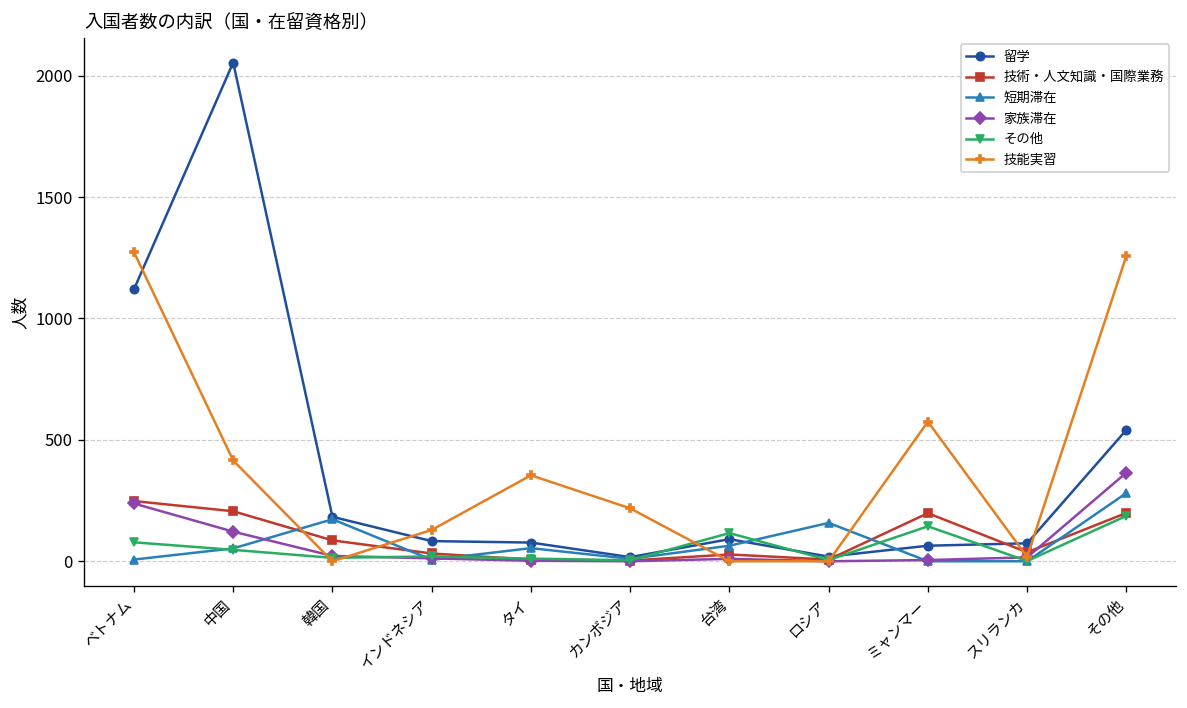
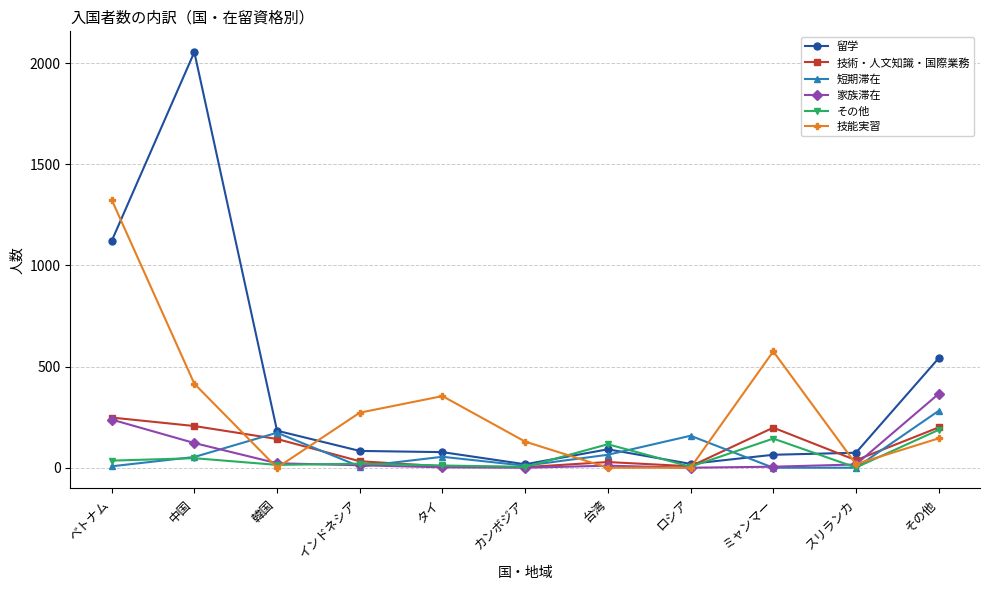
  {
    "技術・人文知識・国際業務": {
      "中国": 210,
-     "韓国": 90,
+     "韓国": 140,
      "台湾": 30,
      "ミャンマー": 200,
      "スリランカ": 40
    },
    "家族滞在": {
      "中国": 120,
      "その他": 370
    },
    "その他": {
-     "ベトナム": 80,
+     "ベトナム": 40,
      "台湾": 120,
      "ミャンマー": 140
    },
    "技能実習": {
-     "ベトナム": 1270,
+     "ベトナム": 1330,
      "中国": 420,
      "韓国": 0,
-     "インドネシア": 130,
+     "インドネシア": 270,
      "タイ": 350,
-     "カンボジア": 220,
+     "カンボジア": 130,
      "ミャンマー": 580,
-     "その他": 1260
+     "その他": 150
    }
  }
